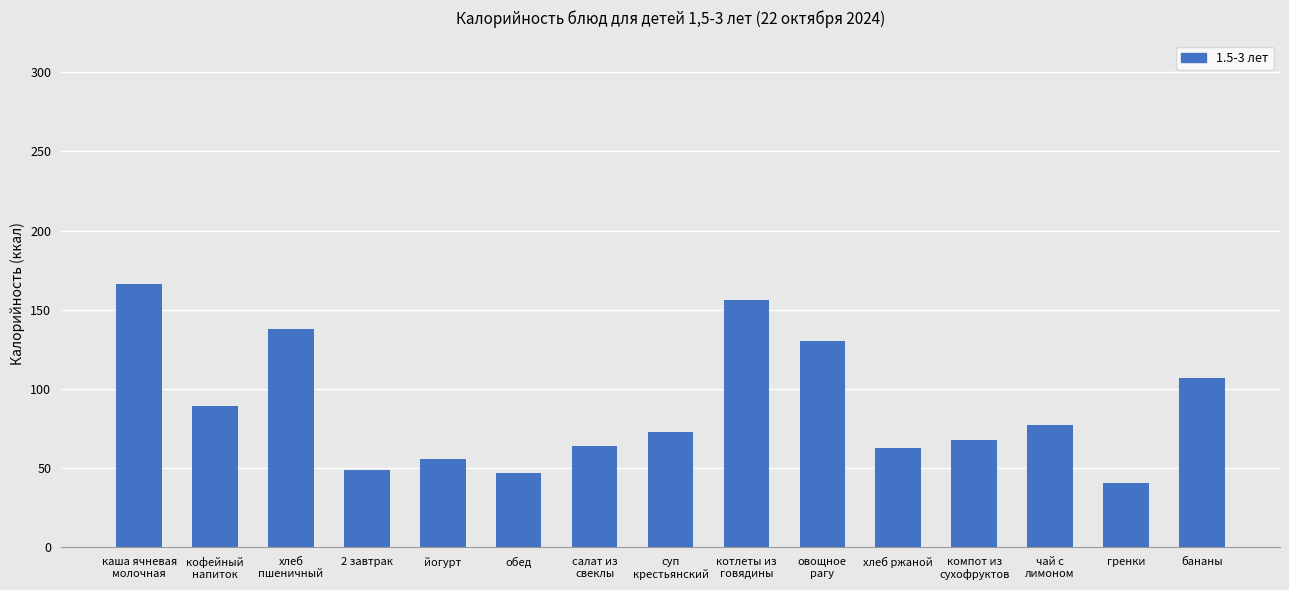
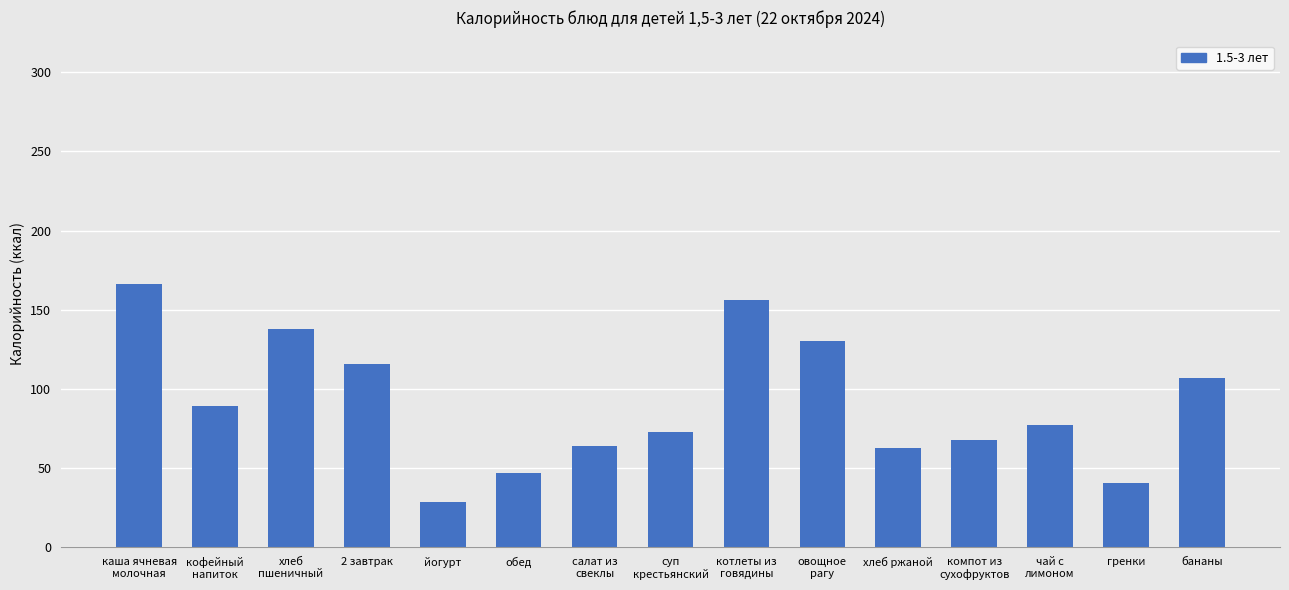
  {
    "каша ячневая молочная": 167,
    "кофейный напиток": 89,
    "хлеб пшеничный": 138,
-   "2 завтрак": 49,
-   "йогурт": 56,
+   "2 завтрак": 116,
+   "йогурт": 29,
    "обед": 47,
    "салат из свеклы": 64,
    "суп крестьянский": 73,
    "котлеты из говядины": 156,
    "овощное рагу": 131,
    "хлеб ржаной": 63,
    "компот из сухофруктов": 68,
    "чай с лимоном": 77,
    "гренки": 41,
    "бананы": 107
  }
